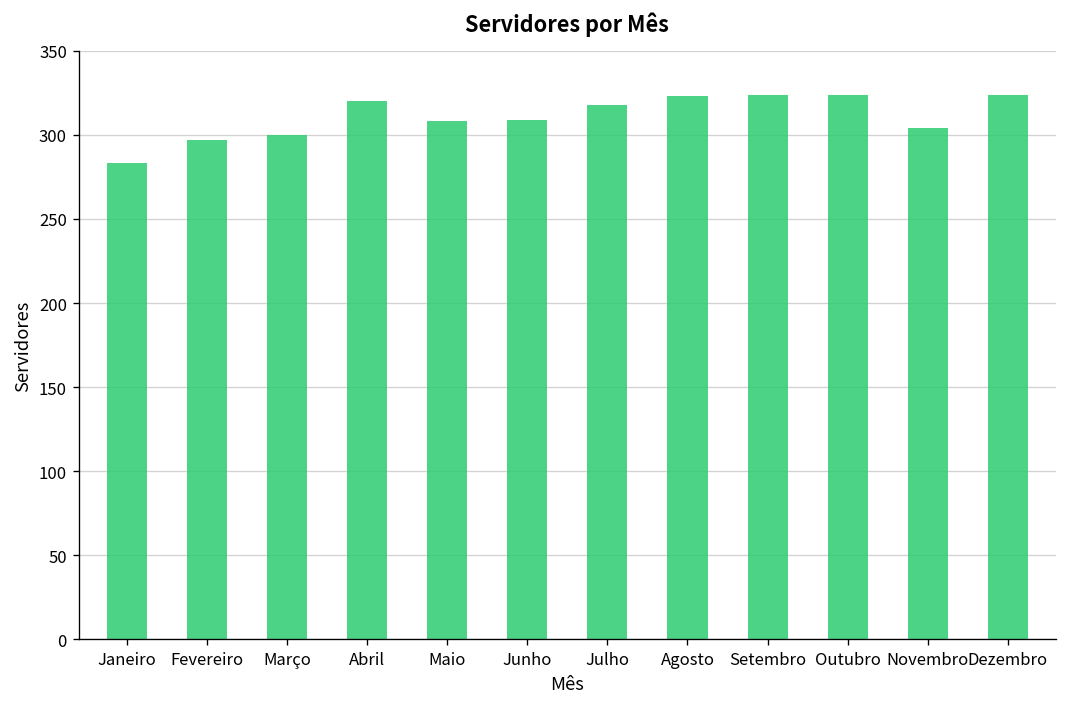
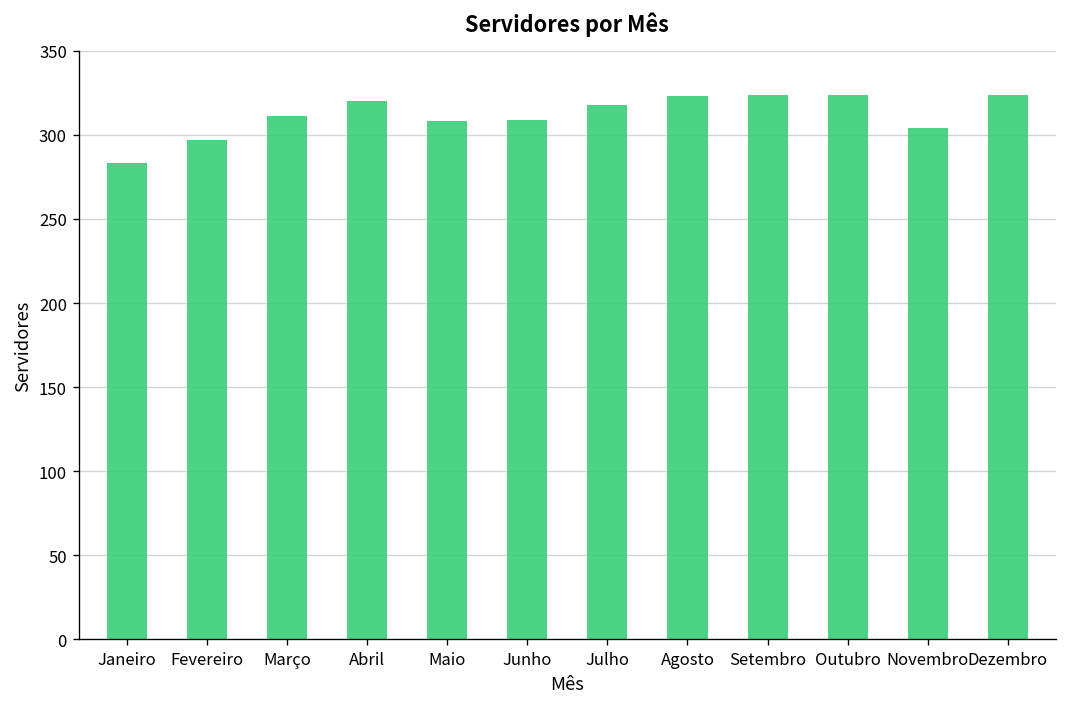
  {
    "Janeiro": 283,
    "Fevereiro": 297,
-   "Março": 300,
+   "Março": 311,
    "Abril": 320,
    "Maio": 308,
    "Junho": 309,
    "Julho": 318,
    "Agosto": 323,
    "Setembro": 324,
    "Outubro": 324,
    "Novembro": 304,
    "Dezembro": 324
  }
